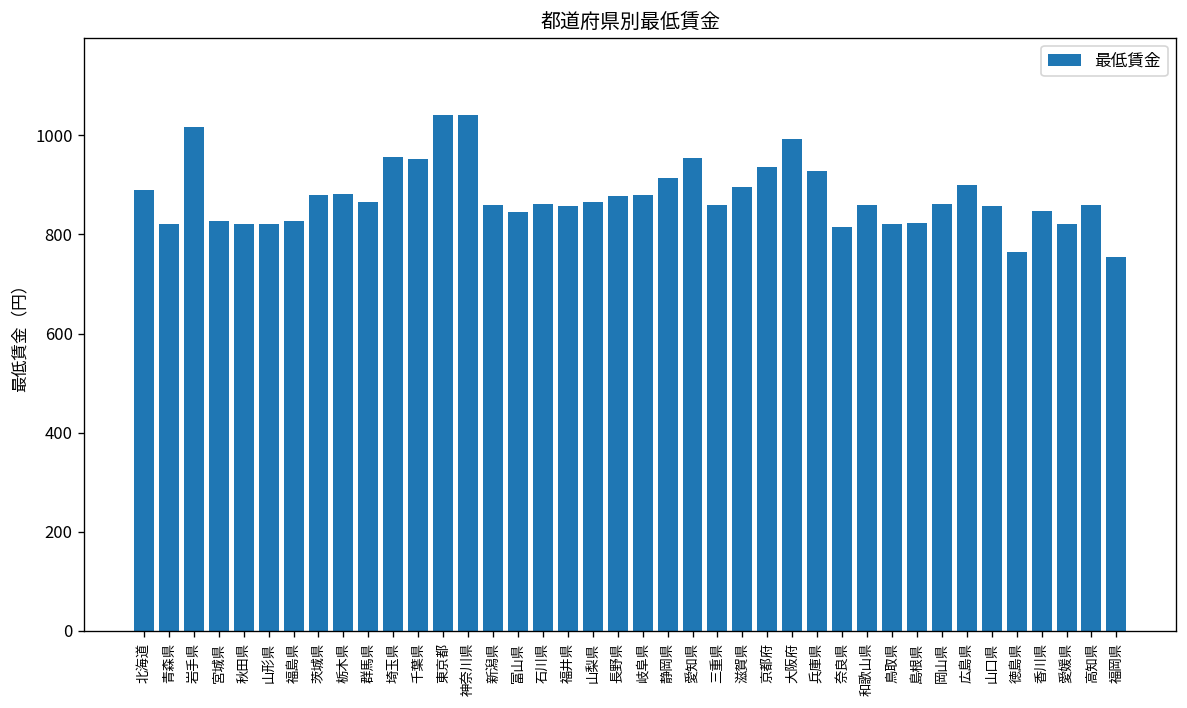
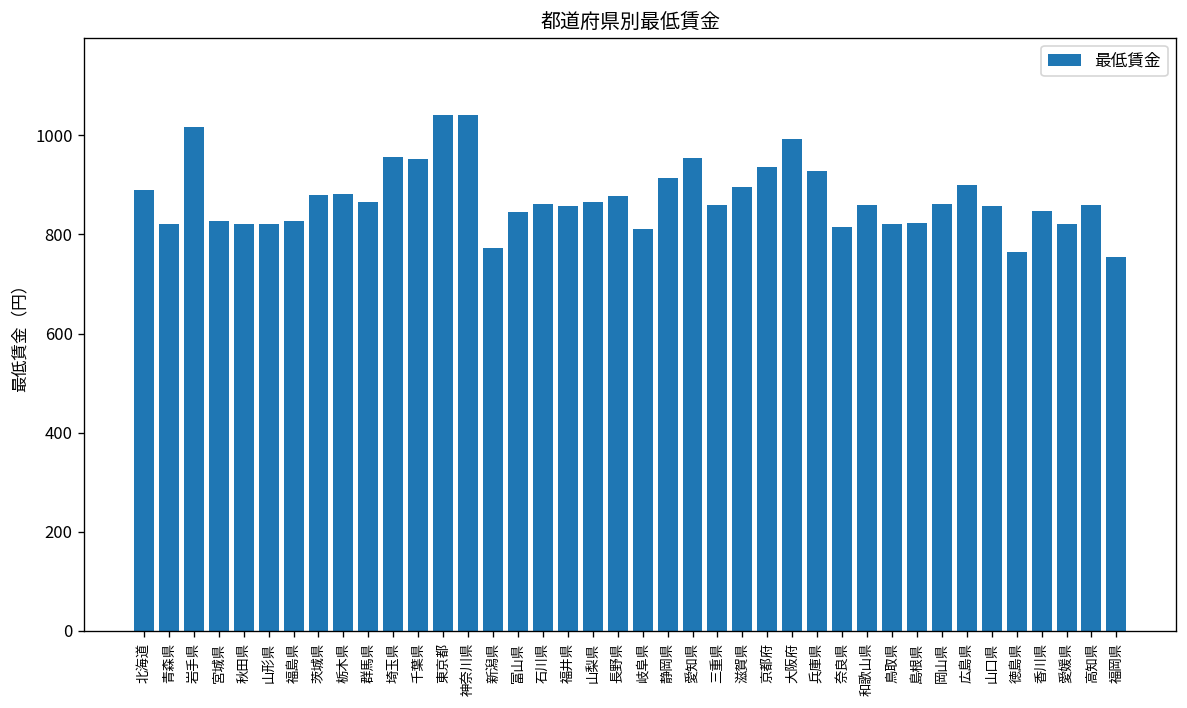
  {
    "北海道": 890,
    "青森県": 820,
    "岩手県": 1020,
    "宮城県": 830,
    "秋田県": 820,
    "山形県": 820,
    "福島県": 830,
    "茨城県": 880,
    "栃木県": 880,
    "群馬県": 870,
    "埼玉県": 960,
    "千葉県": 950,
    "東京都": 1040,
    "神奈川県": 1040,
-   "新潟県": 860,
+   "新潟県": 770,
    "富山県": 850,
    "石川県": 860,
    "福井県": 860,
    "山梨県": 870,
    "長野県": 880,
-   "岐阜県": 880,
+   "岐阜県": 810,
    "静岡県": 910,
    "愛知県": 960,
    "三重県": 860,
    "滋賀県": 900,
    "京都府": 940,
    "大阪府": 990,
    "兵庫県": 930,
    "奈良県": 820,
    "和歌山県": 860,
    "鳥取県": 820,
    "島根県": 820,
    "岡山県": 860,
    "広島県": 900,
    "山口県": 860,
    "徳島県": 770,
    "香川県": 850,
    "愛媛県": 820,
    "高知県": 860,
    "福岡県": 760
  }
